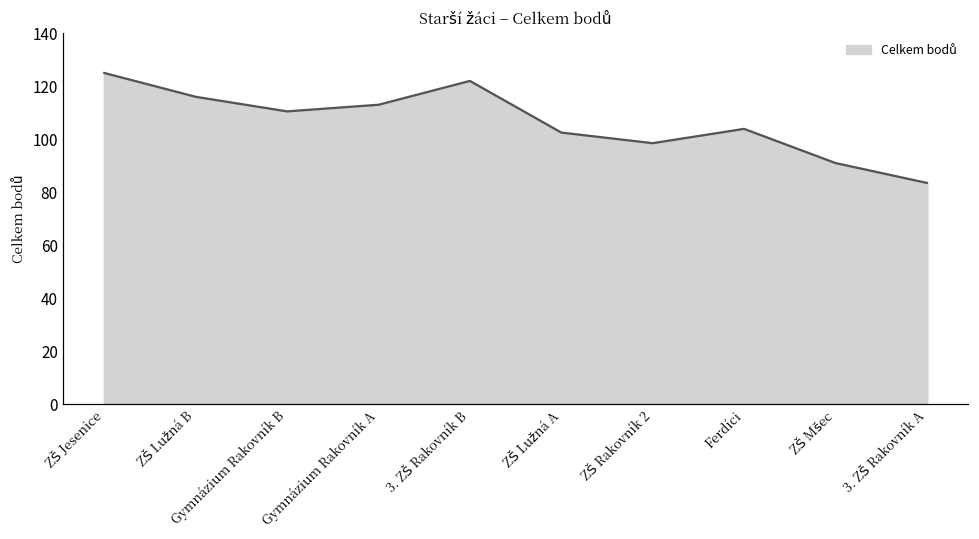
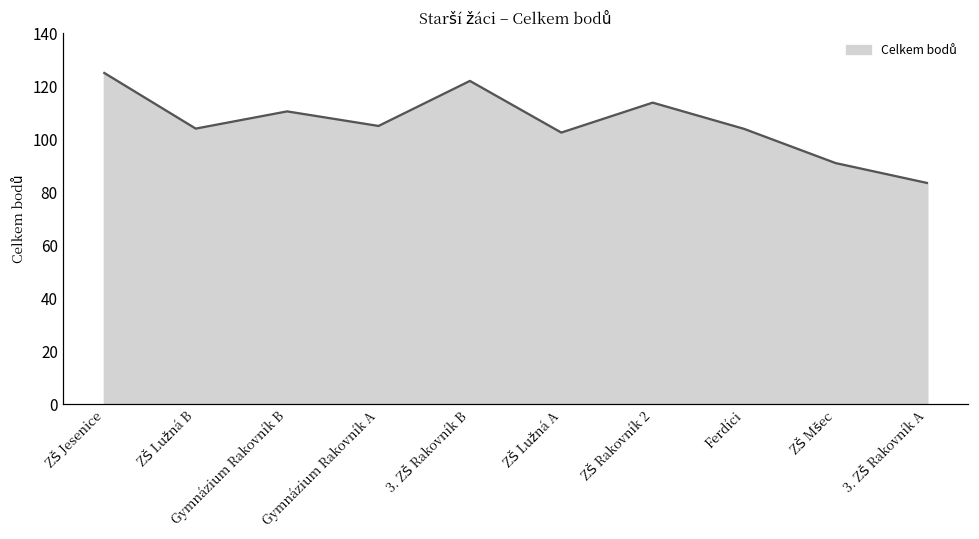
  {
    "ZŠ Jesenice": 125,
-   "ZŠ Lužná B": 116,
+   "ZŠ Lužná B": 104,
    "Gymnázium Rakovník B": 111,
-   "Gymnázium Rakovník A": 113,
+   "Gymnázium Rakovník A": 105,
    "3. ZŠ Rakovník B": 122,
    "ZŠ Lužná A": 103,
-   "ZŠ Rakovník 2": 99,
+   "ZŠ Rakovník 2": 114,
    "Ferdíci": 104,
    "ZŠ Mšec": 91,
    "3. ZŠ Rakovník A": 84
  }
